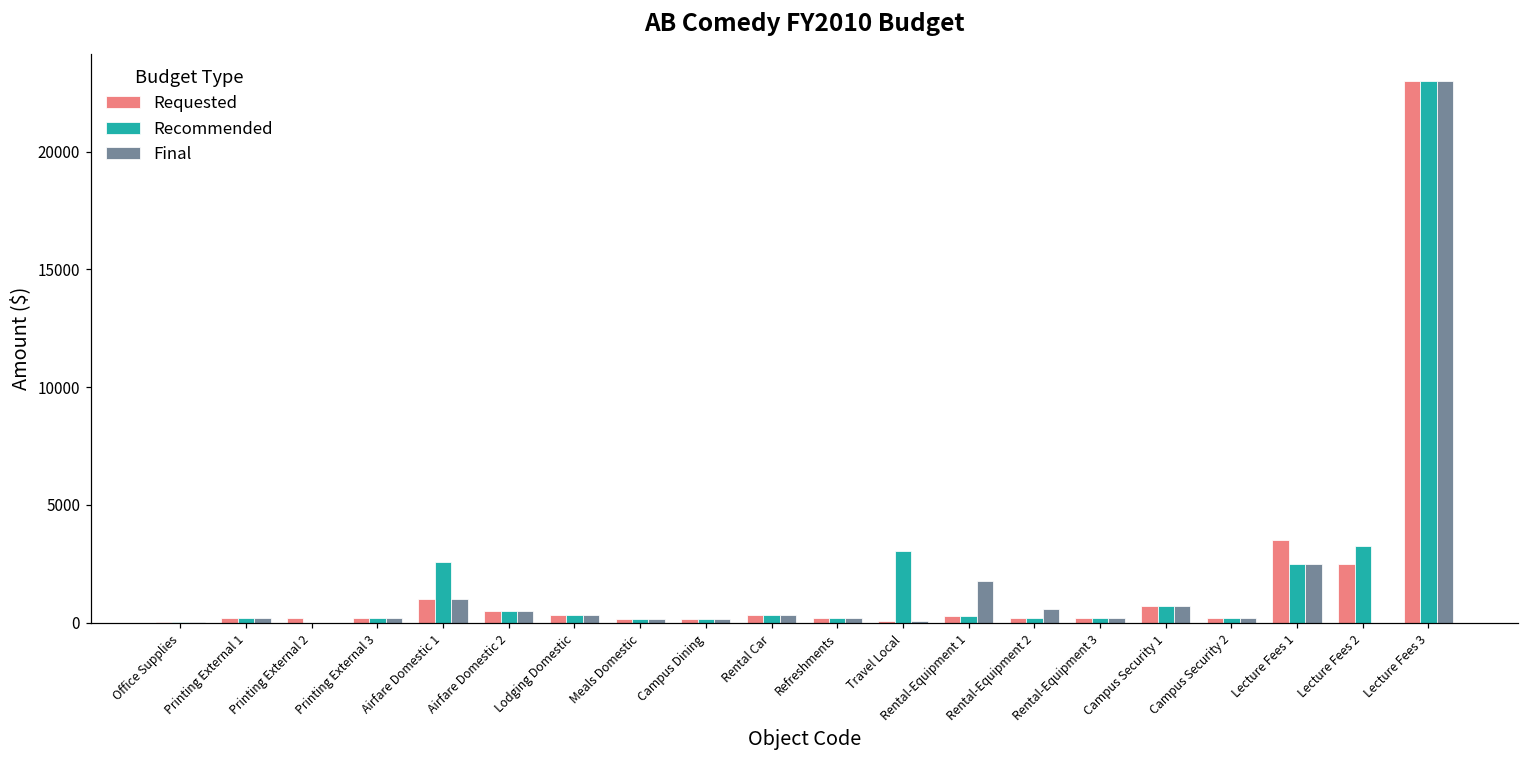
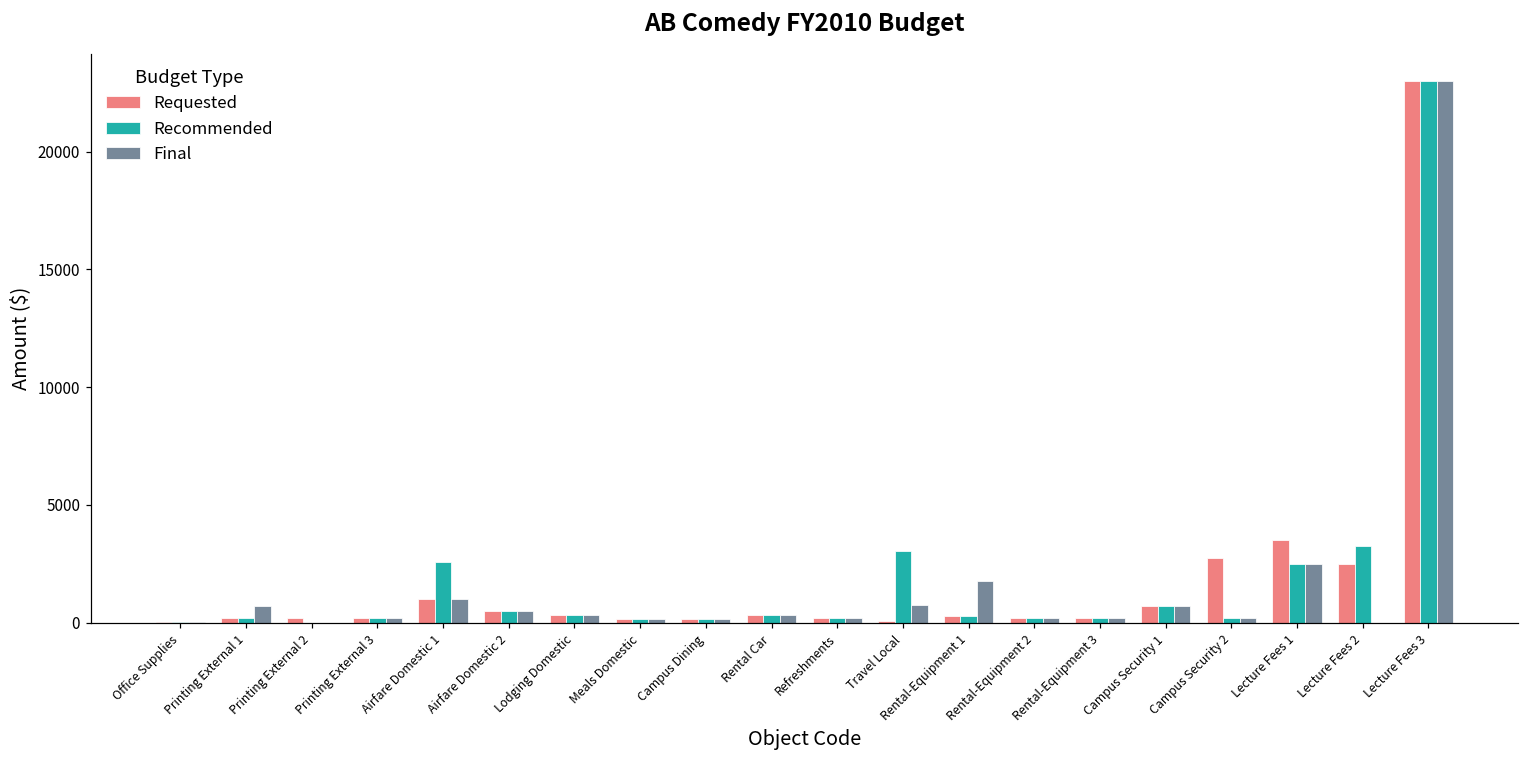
  {
    "Requested": {
      "Printing External 1": 200,
      "Printing External 2": 200,
      "Printing External 3": 200,
      "Airfare Domestic 1": 1000,
      "Airfare Domestic 2": 500,
      "Lodging Domestic": 400,
      "Meals Domestic": 200,
      "Campus Dining": 200,
      "Rental Car": 400,
      "Refreshments": 200,
      "Rental-Equipment 1": 300,
      "Rental-Equipment 2": 200,
      "Rental-Equipment 3": 200,
      "Campus Security 1": 700,
-     "Campus Security 2": 200,
+     "Campus Security 2": 2800,
      "Lecture Fees 1": 3500,
      "Lecture Fees 2": 2500,
      "Lecture Fees 3": 23000
    },
    "Recommended": {
      "Printing External 1": 200,
      "Printing External 2": 0,
      "Printing External 3": 200,
      "Airfare Domestic 1": 2600,
      "Airfare Domestic 2": 500,
      "Lodging Domestic": 400,
      "Meals Domestic": 200,
      "Campus Dining": 200,
      "Rental Car": 400,
      "Refreshments": 200,
      "Travel Local": 3100,
      "Rental-Equipment 1": 300,
      "Rental-Equipment 2": 200,
      "Rental-Equipment 3": 200,
      "Campus Security 1": 700,
      "Campus Security 2": 200,
      "Lecture Fees 1": 2500,
      "Lecture Fees 2": 3300,
      "Lecture Fees 3": 23000
    },
    "Final": {
-     "Printing External 1": 200,
+     "Printing External 1": 700,
      "Printing External 2": 0,
      "Printing External 3": 200,
      "Airfare Domestic 1": 1000,
      "Airfare Domestic 2": 500,
      "Lodging Domestic": 400,
      "Meals Domestic": 200,
      "Campus Dining": 200,
      "Rental Car": 400,
      "Refreshments": 200,
-     "Travel Local": 100,
+     "Travel Local": 800,
      "Rental-Equipment 1": 1800,
-     "Rental-Equipment 2": 600,
+     "Rental-Equipment 2": 200,
      "Rental-Equipment 3": 200,
      "Campus Security 1": 700,
      "Campus Security 2": 200,
      "Lecture Fees 1": 2500,
      "Lecture Fees 2": 0,
      "Lecture Fees 3": 23000
    }
  }
